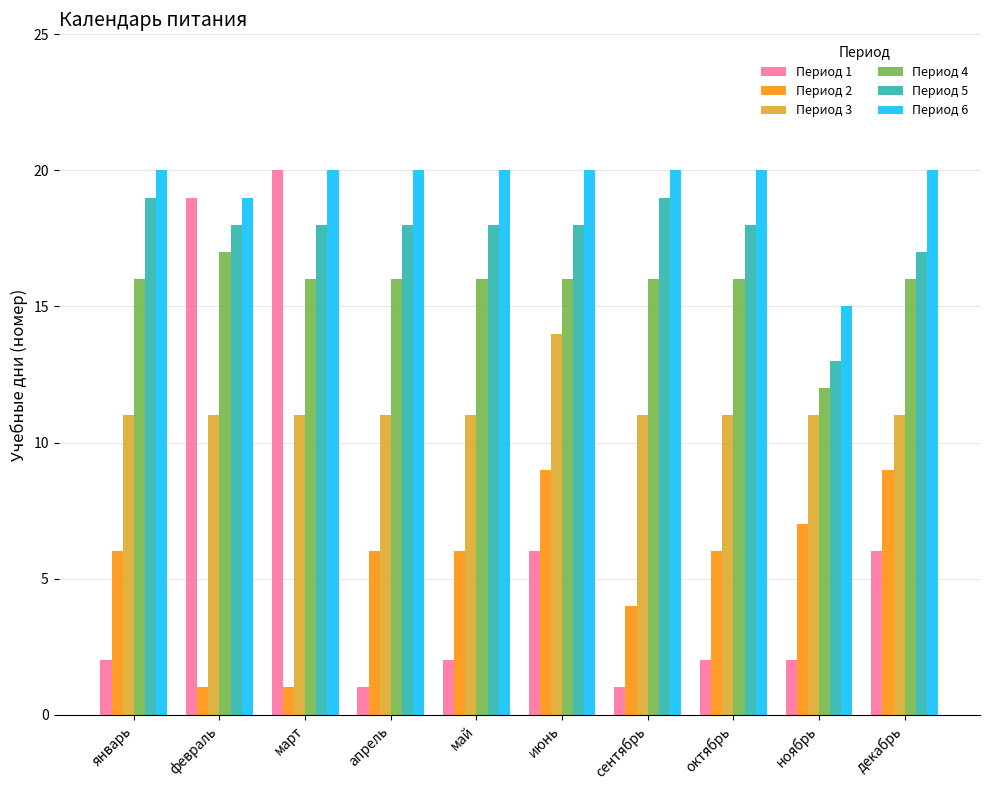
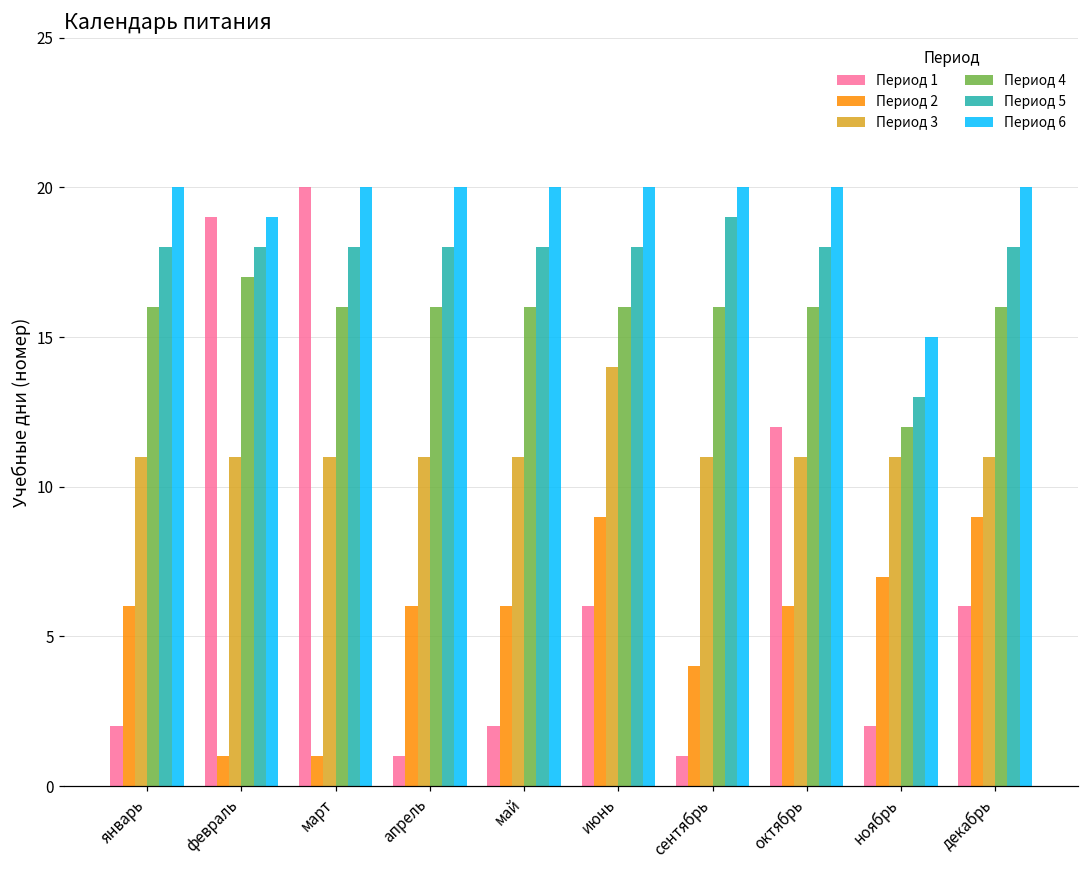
  {
    "Период 1": {
      "январь": 2,
      "февраль": 19,
      "март": 20,
      "апрель": 1,
      "май": 2,
      "июнь": 6,
      "сентябрь": 1,
-     "октябрь": 2,
+     "октябрь": 12,
      "ноябрь": 2,
      "декабрь": 6
    },
    "Период 4": {
      "январь": 16,
      "февраль": 17,
      "март": 16,
      "апрель": 16,
      "май": 16,
      "июнь": 16,
      "сентябрь": 16,
      "октябрь": 16,
      "ноябрь": 12,
      "декабрь": 16
    },
    "Период 5": {
-     "январь": 19,
+     "январь": 18,
      "февраль": 18,
      "март": 18,
      "апрель": 18,
      "май": 18,
      "июнь": 18,
      "сентябрь": 19,
      "октябрь": 18,
      "ноябрь": 13,
-     "декабрь": 17
+     "декабрь": 18
    },
    "Период 6": {
      "январь": 20,
      "февраль": 19,
      "март": 20,
      "апрель": 20,
      "май": 20,
      "июнь": 20,
      "сентябрь": 20,
      "октябрь": 20,
      "ноябрь": 15,
      "декабрь": 20
    }
  }
